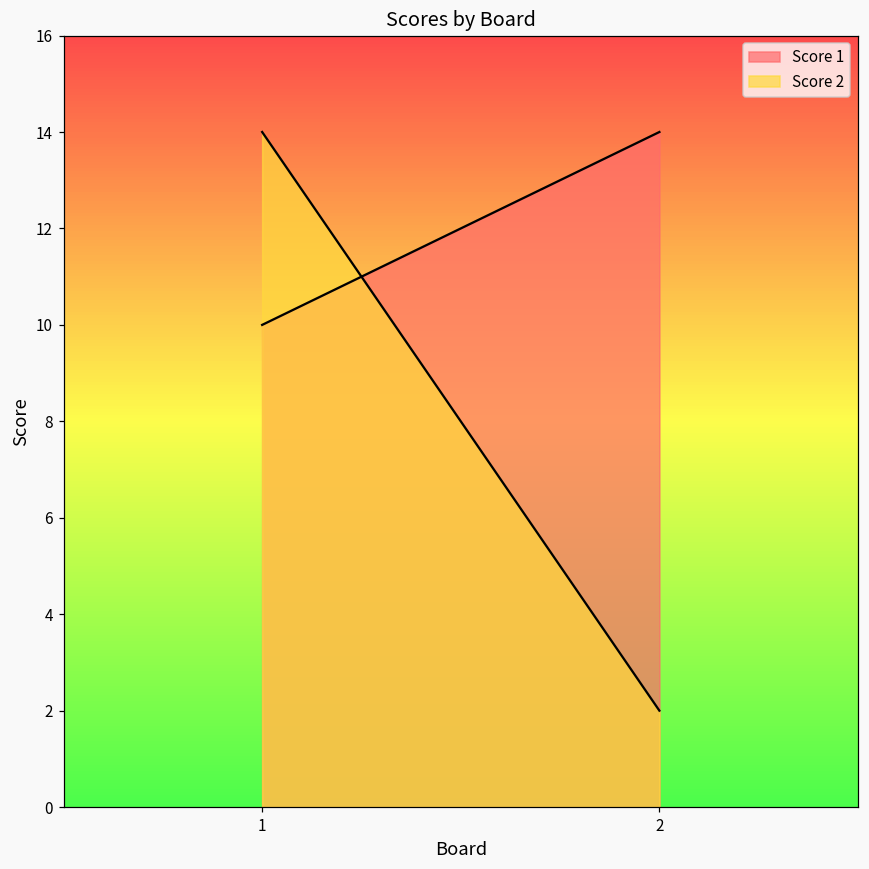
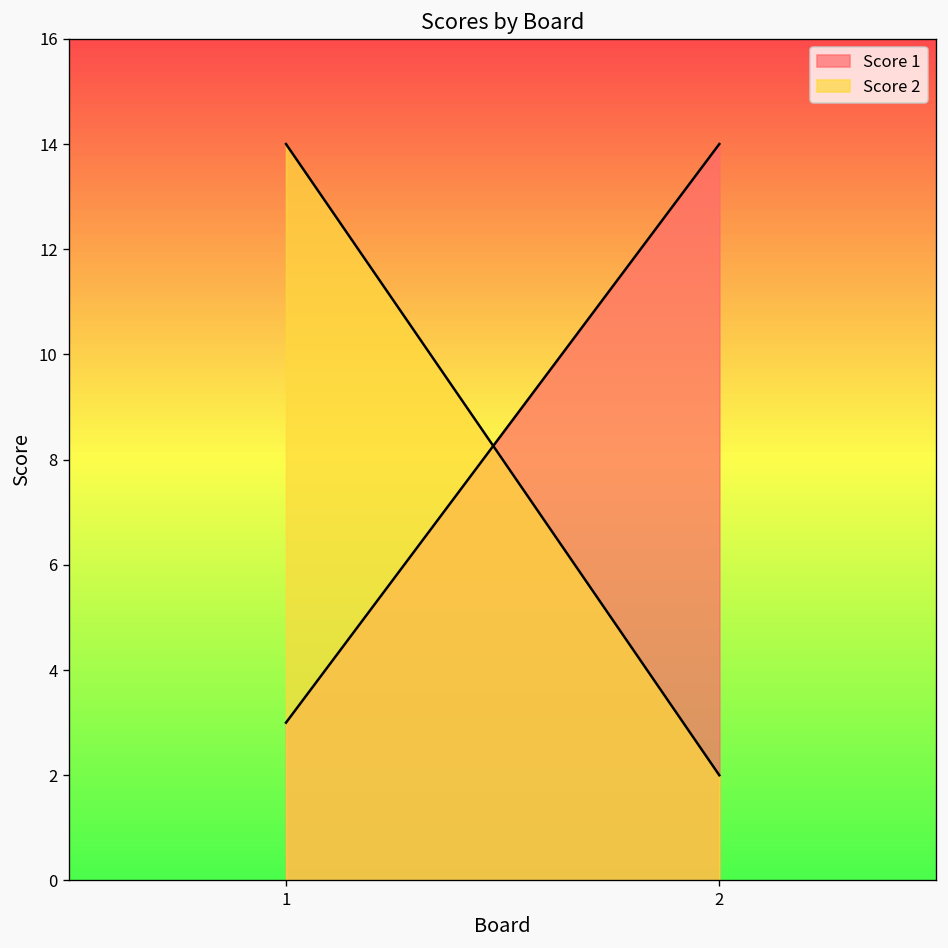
  {
    "Score 1": {
-     "1": 10,
+     "1": 3,
      "2": 14
    },
    "Score 2": {
      "1": 14,
      "2": 2
    }
  }
